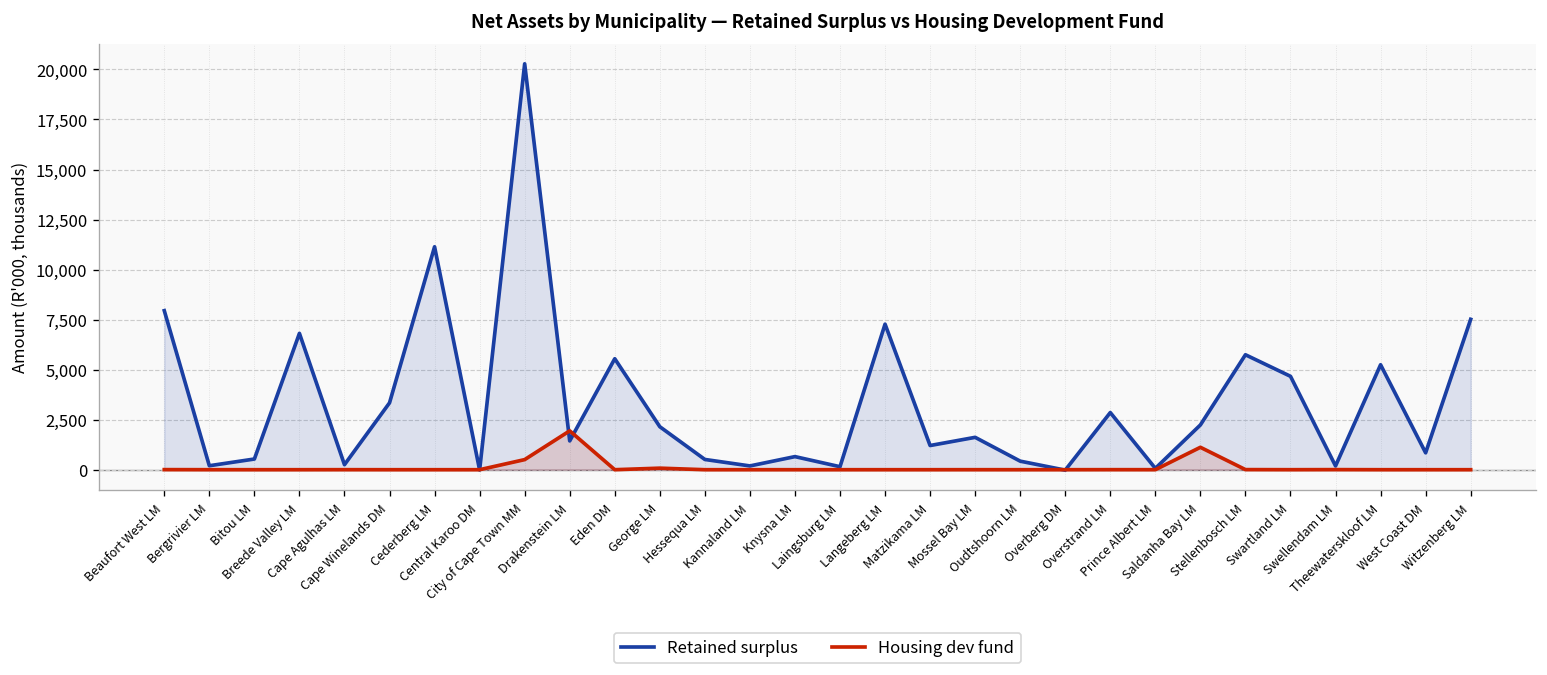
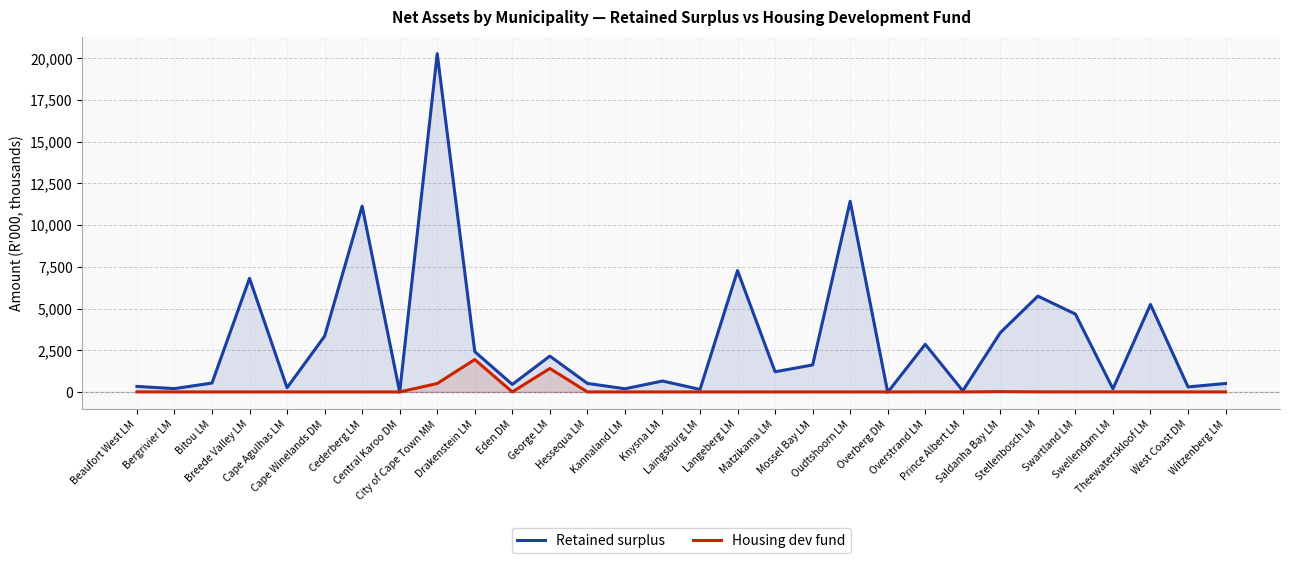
  {
    "Retained surplus": {
-     "Beaufort West LM": "7,900",
+     "Beaufort West LM": "300",
      "Bergrivier LM": "200",
      "Bitou LM": "500",
      "Breede Valley LM": "6,800",
      "Cape Agulhas LM": "300",
      "Cape Winelands DM": "3,300",
      "Cederberg LM": "11,100",
      "City of Cape Town MM": "20,300",
-     "Drakenstein LM": "1,400",
-     "Eden DM": "5,500",
+     "Drakenstein LM": "2,400",
+     "Eden DM": "400",
      "George LM": "2,100",
      "Hessequa LM": "500",
      "Kannaland LM": "200",
      "Knysna LM": "700",
      "Langeberg LM": "7,300",
      "Matzikama LM": "1,200",
      "Mossel Bay LM": "1,600",
-     "Oudtshoorn LM": "400",
+     "Oudtshoorn LM": "11,400",
      "Overstrand LM": "2,900",
-     "Saldanha Bay LM": "2,200",
+     "Saldanha Bay LM": "3,600",
      "Stellenbosch LM": "5,700",
      "Swartland LM": "4,700",
      "Swellendam LM": "200",
      "Theewaterskloof LM": "5,200",
-     "West Coast DM": "800",
-     "Witzenberg LM": "7,500"
+     "West Coast DM": "300",
+     "Witzenberg LM": "500"
    },
    "Housing dev fund": {
      "Beaufort West LM": "0",
      "Bergrivier LM": "0",
      "Bitou LM": "0",
      "Breede Valley LM": "0",
      "Cape Agulhas LM": "0",
      "Cape Winelands DM": "0",
      "Cederberg LM": "0",
      "City of Cape Town MM": "500",
      "Drakenstein LM": "1,900",
      "Eden DM": "0",
-     "George LM": "100",
+     "George LM": "1,400",
      "Hessequa LM": "0",
      "Kannaland LM": "0",
      "Knysna LM": "0",
      "Langeberg LM": "0",
      "Matzikama LM": "0",
      "Mossel Bay LM": "0",
      "Oudtshoorn LM": "0",
      "Overstrand LM": "0",
-     "Saldanha Bay LM": "1,100",
+     "Saldanha Bay LM": "0",
      "Stellenbosch LM": "0",
      "Swartland LM": "0",
      "Swellendam LM": "0",
      "Theewaterskloof LM": "0",
      "West Coast DM": "0",
      "Witzenberg LM": "0"
    }
  }
